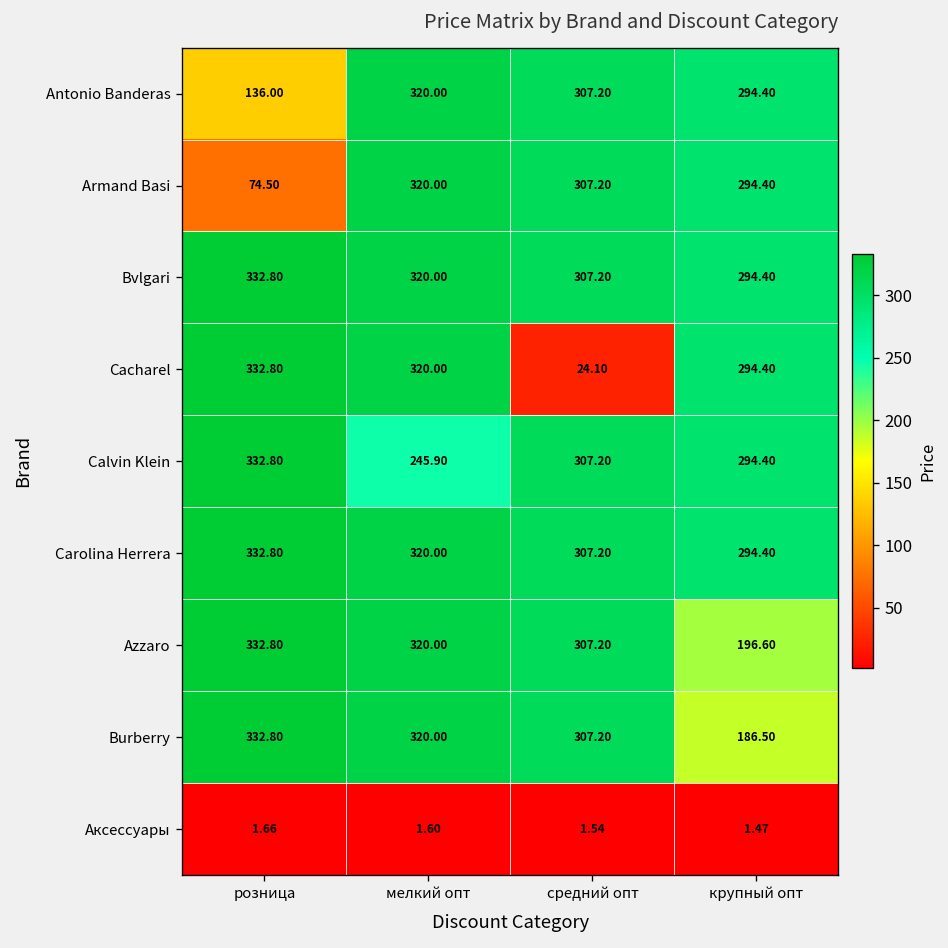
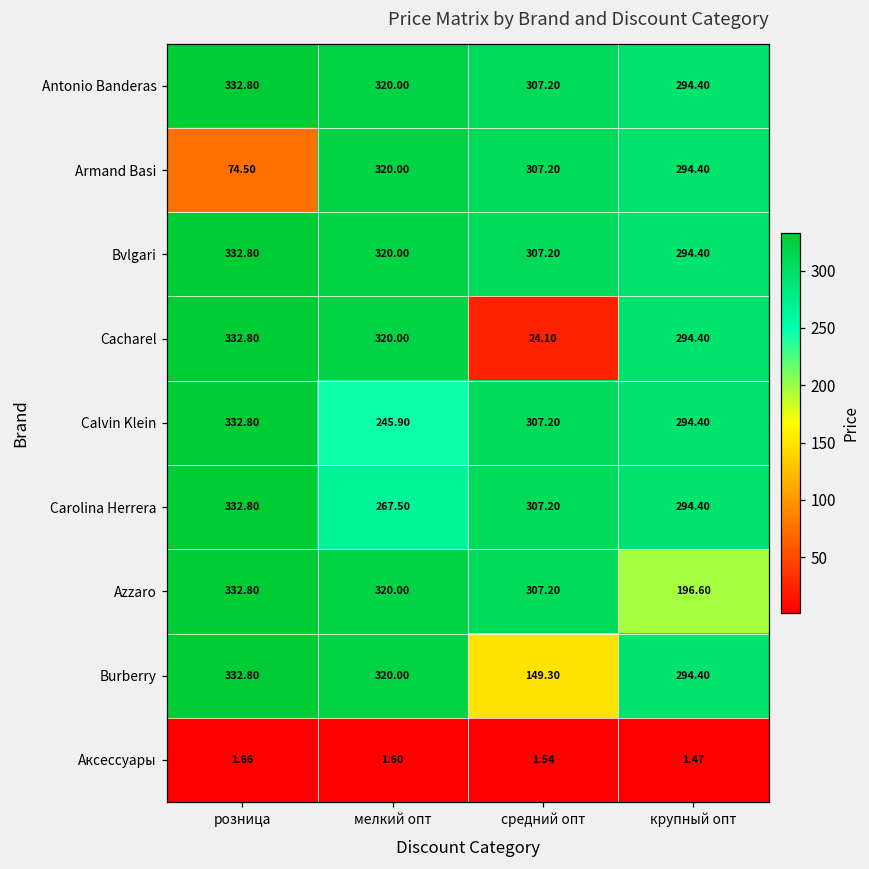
  {
    "Antonio Banderas": {
-     "розница": 136.00,
+     "розница": 332.80,
      "мелкий опт": 320.00,
      "средний опт": 307.20,
      "крупный опт": 294.40
    },
    "Armand Basi": {
      "розница": 74.50,
      "мелкий опт": 320.00,
      "средний опт": 307.20,
      "крупный опт": 294.40
    },
    "Bvlgari": {
      "розница": 332.80,
      "мелкий опт": 320.00,
      "средний опт": 307.20,
      "крупный опт": 294.40
    },
    "Cacharel": {
      "розница": 332.80,
      "мелкий опт": 320.00,
      "средний опт": 24.10,
      "крупный опт": 294.40
    },
    "Calvin Klein": {
      "розница": 332.80,
      "мелкий опт": 245.90,
      "средний опт": 307.20,
      "крупный опт": 294.40
    },
    "Carolina Herrera": {
      "розница": 332.80,
-     "мелкий опт": 320.00,
+     "мелкий опт": 267.50,
      "средний опт": 307.20,
      "крупный опт": 294.40
    },
    "Azzaro": {
      "розница": 332.80,
      "мелкий опт": 320.00,
      "средний опт": 307.20,
      "крупный опт": 196.60
    },
    "Burberry": {
      "розница": 332.80,
      "мелкий опт": 320.00,
-     "средний опт": 307.20,
-     "крупный опт": 186.50
+     "средний опт": 149.30,
+     "крупный опт": 294.40
    },
    "Аксессуары": {
      "розница": 1.66,
      "мелкий опт": 1.60,
      "средний опт": 1.54,
      "крупный опт": 1.47
    }
  }
